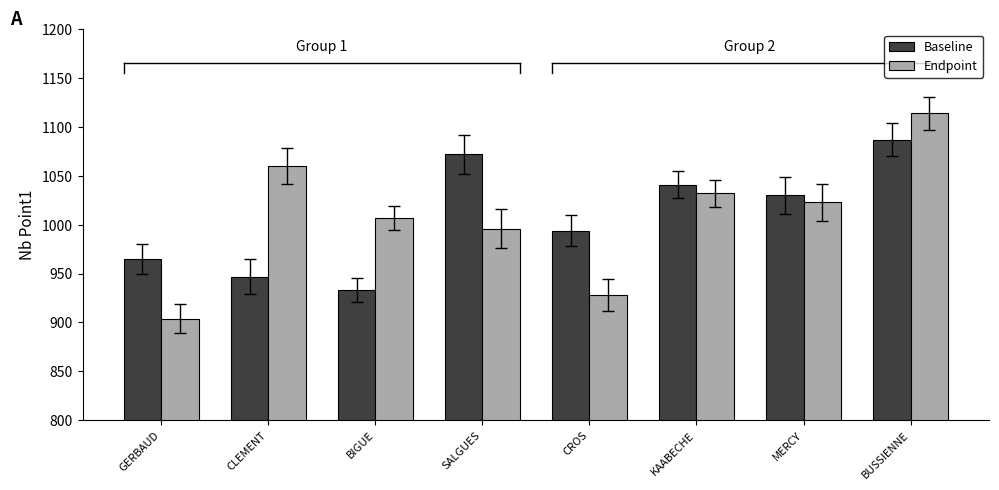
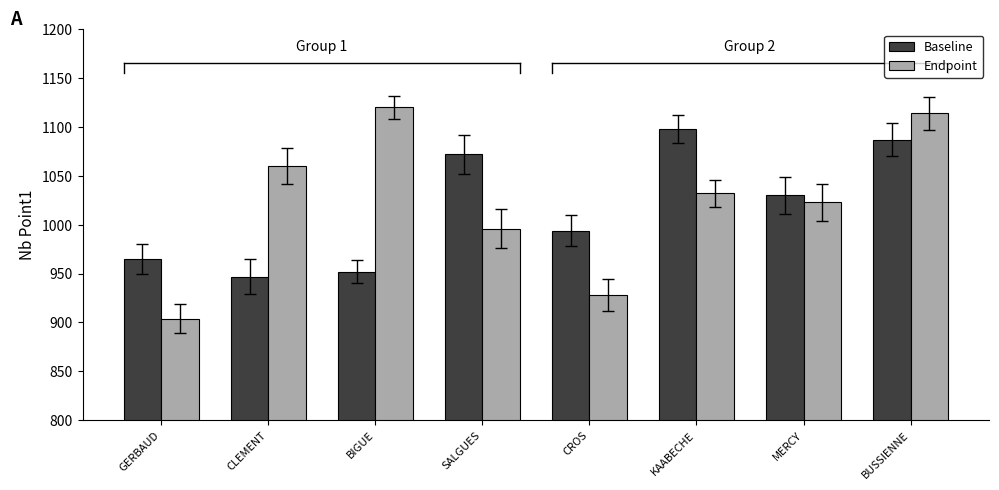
  {
    "Baseline": {
      "GERBAUD": 970,
      "CLEMENT": 950,
-     "BIGUE": 930,
+     "BIGUE": 950,
      "SALGUES": 1070,
      "CROS": 990,
-     "KAABECHE": 1040,
+     "KAABECHE": 1100,
      "MERCY": 1030,
      "BUSSIENNE": 1090
    },
    "Endpoint": {
      "GERBAUD": 900,
      "CLEMENT": 1060,
-     "BIGUE": 1010,
+     "BIGUE": 1120,
      "SALGUES": 1000,
      "CROS": 930,
      "KAABECHE": 1030,
      "MERCY": 1020,
      "BUSSIENNE": 1110
    }
  }
